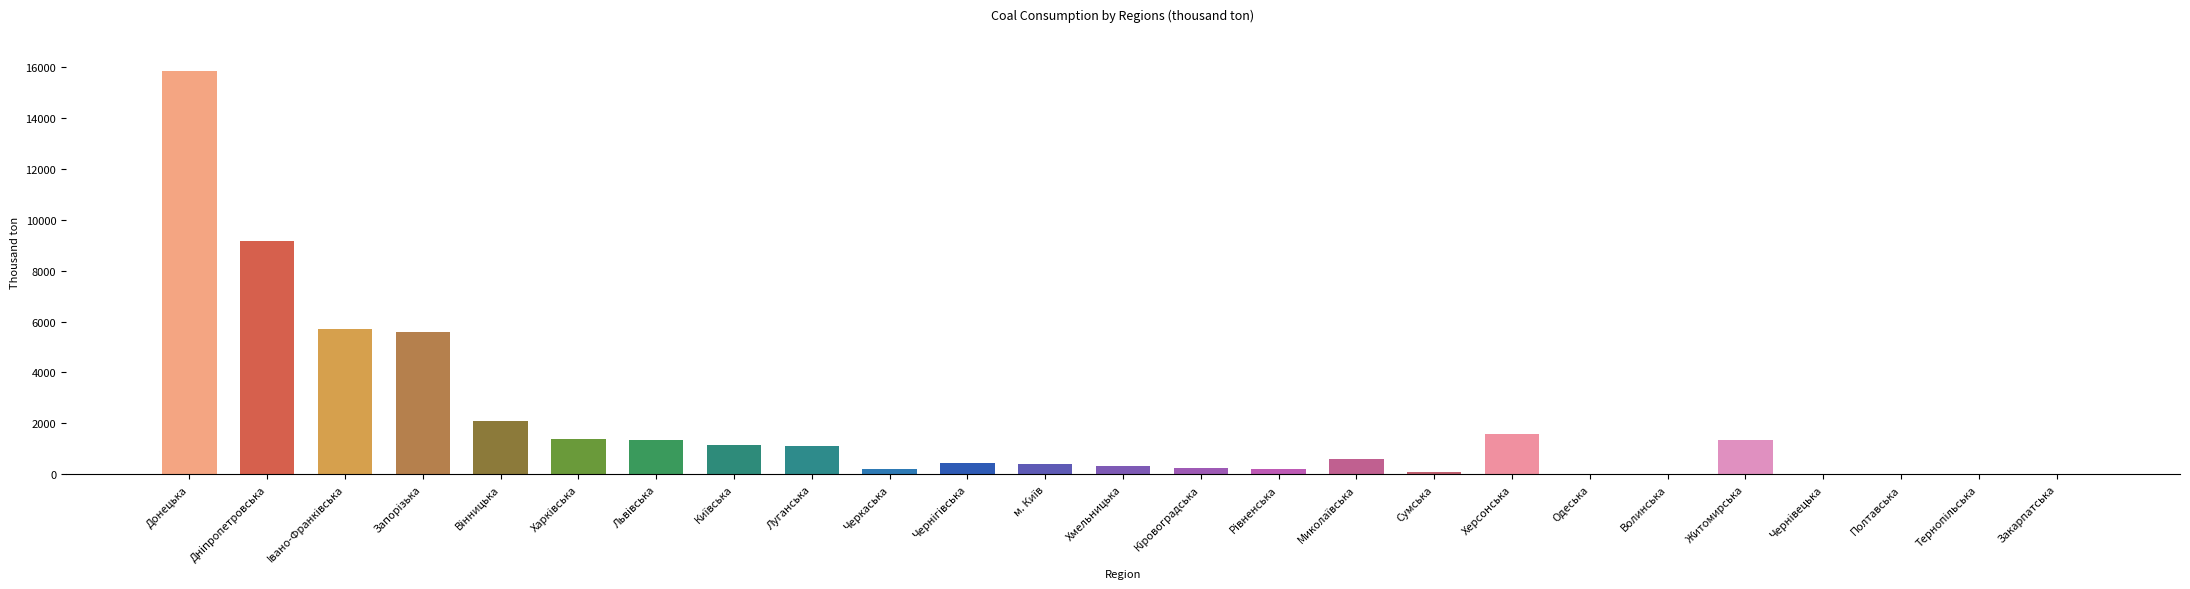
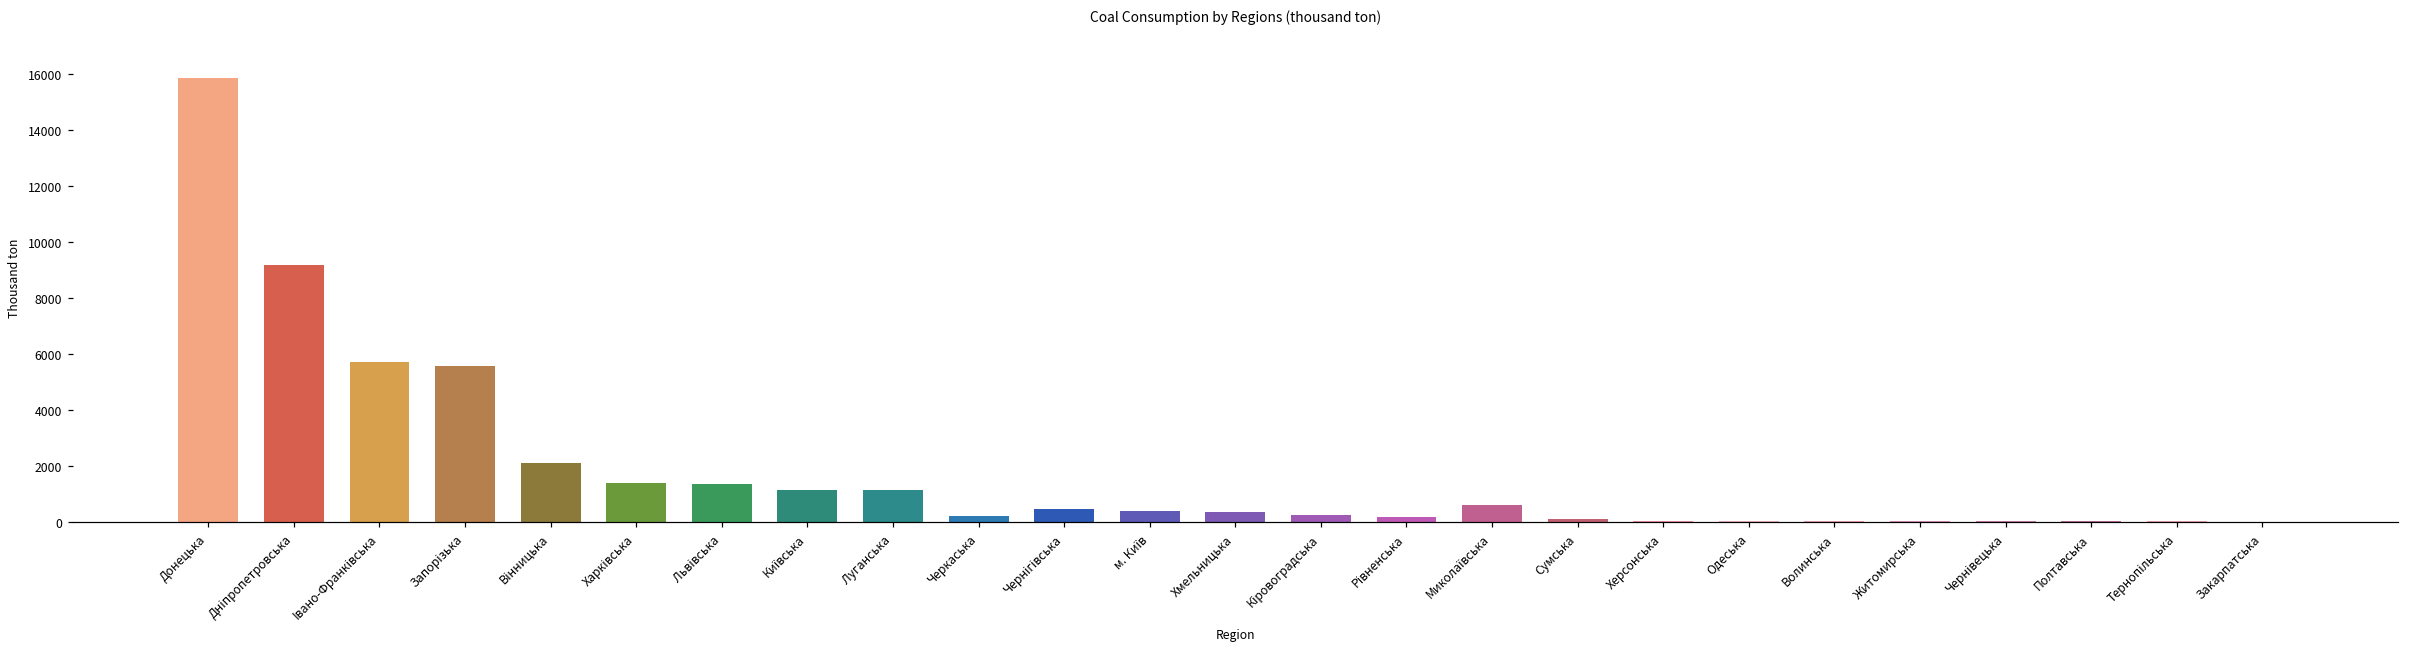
  {
    "Донецька": 15800,
    "Дніпропетровська": 9200,
    "Івано-Франківська": 5700,
    "Запорізька": 5600,
    "Вінницька": 2100,
    "Харківська": 1400,
    "Львівська": 1400,
    "Київська": 1100,
    "Луганська": 1100,
    "Черкаська": 200,
    "Чернігівська": 400,
    "м. Київ": 400,
    "Хмельницька": 300,
    "Кіровоградська": 200,
    "Рівненська": 200,
    "Миколаївська": 600,
    "Сумська": 100,
-   "Херсонська": 1600,
-   "Житомирська": 1300
+   "Херсонська": 0,
+   "Житомирська": 0
  }
